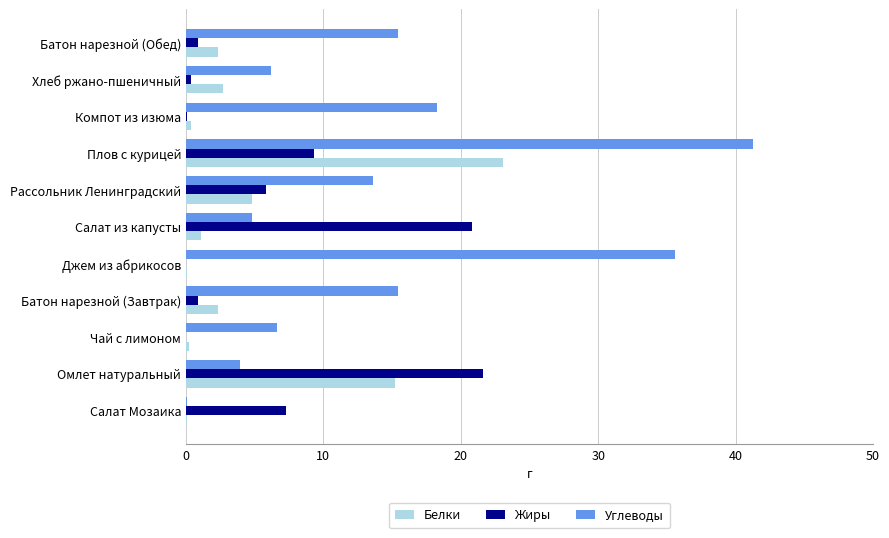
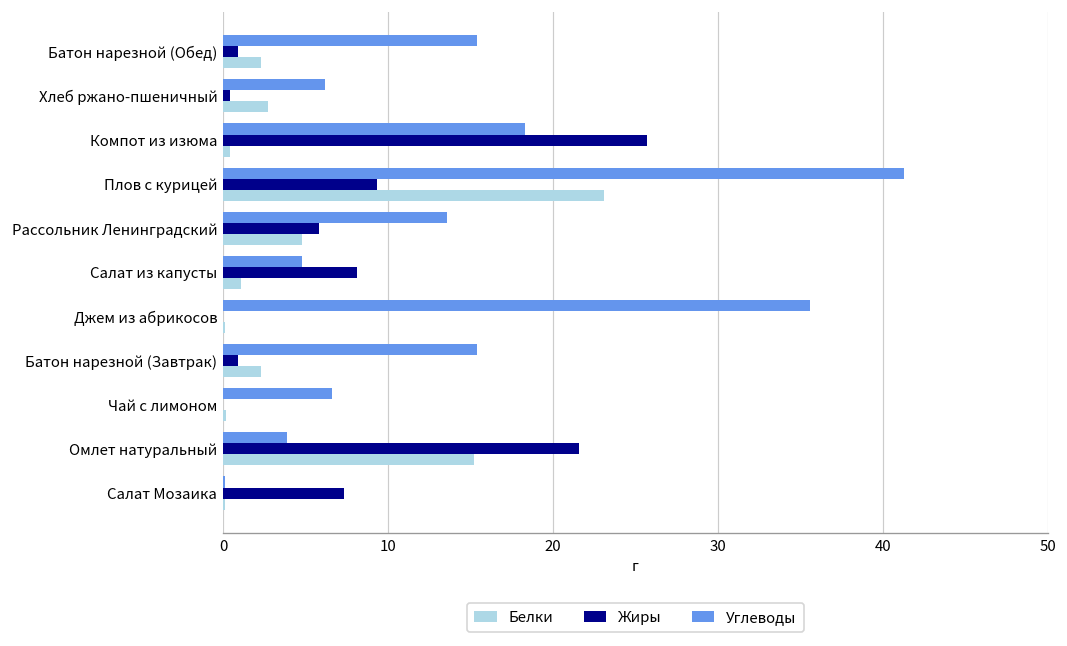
  {
    "Белки": {
      "Батон нарезной (Обед)": 2.3,
      "Хлеб ржано-пшеничный": 2.7,
      "Компот из изюма": 0.4,
      "Плов с курицей": 23.1,
      "Рассольник Ленинградский": 4.8,
      "Салат из капусты": 1.1,
      "Батон нарезной (Завтрак)": 2.3,
      "Чай с лимоном": 0.2,
      "Омлет натуральный": 15.2
    },
    "Жиры": {
      "Батон нарезной (Обед)": 0.9,
      "Хлеб ржано-пшеничный": 0.4,
-     "Компот из изюма": 0.1,
+     "Компот из изюма": 25.7,
      "Плов с курицей": 9.3,
      "Рассольник Ленинградский": 5.8,
-     "Салат из капусты": 20.8,
+     "Салат из капусты": 8.1,
      "Джем из абрикосов": 0.0,
      "Батон нарезной (Завтрак)": 0.9,
      "Чай с лимоном": 0.0,
      "Омлет натуральный": 21.6,
      "Салат Мозаика": 7.3
    },
    "Углеводы": {
      "Батон нарезной (Обед)": 15.4,
      "Хлеб ржано-пшеничный": 6.2,
      "Компот из изюма": 18.3,
      "Плов с курицей": 41.3,
      "Рассольник Ленинградский": 13.6,
      "Салат из капусты": 4.8,
      "Джем из абрикосов": 35.6,
      "Батон нарезной (Завтрак)": 15.4,
      "Чай с лимоном": 6.6,
      "Омлет натуральный": 3.9
    }
  }
